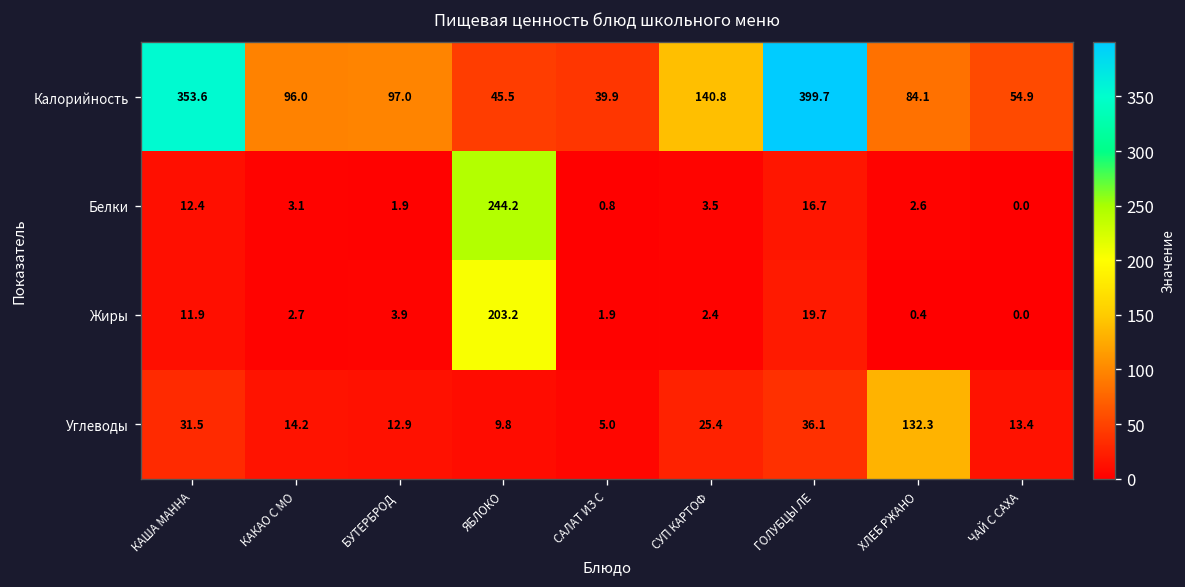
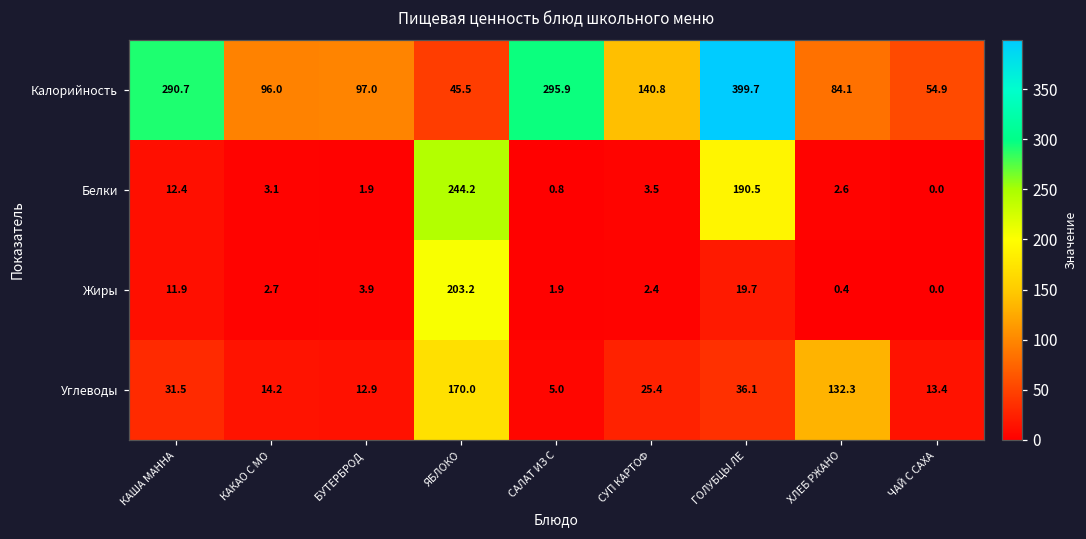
  {
    "Калорийность": {
-     "КАША МАННА": 353.6,
+     "КАША МАННА": 290.7,
      "КАКАО С МО": 96.0,
      "БУТЕРБРОД": 97.0,
      "ЯБЛОКО": 45.5,
-     "САЛАТ ИЗ С": 39.9,
+     "САЛАТ ИЗ С": 295.9,
      "СУП КАРТОФ": 140.8,
      "ГОЛУБЦЫ ЛЕ": 399.7,
      "ХЛЕБ РЖАНО": 84.1,
      "ЧАЙ С САХА": 54.9
    },
    "Белки": {
      "КАША МАННА": 12.4,
      "КАКАО С МО": 3.1,
      "БУТЕРБРОД": 1.9,
      "ЯБЛОКО": 244.2,
      "САЛАТ ИЗ С": 0.8,
      "СУП КАРТОФ": 3.5,
-     "ГОЛУБЦЫ ЛЕ": 16.7,
+     "ГОЛУБЦЫ ЛЕ": 190.5,
      "ХЛЕБ РЖАНО": 2.6,
      "ЧАЙ С САХА": 0.0
    },
    "Жиры": {
      "КАША МАННА": 11.9,
      "КАКАО С МО": 2.7,
      "БУТЕРБРОД": 3.9,
      "ЯБЛОКО": 203.2,
      "САЛАТ ИЗ С": 1.9,
      "СУП КАРТОФ": 2.4,
      "ГОЛУБЦЫ ЛЕ": 19.7,
      "ХЛЕБ РЖАНО": 0.4,
      "ЧАЙ С САХА": 0.0
    },
    "Углеводы": {
      "КАША МАННА": 31.5,
      "КАКАО С МО": 14.2,
      "БУТЕРБРОД": 12.9,
-     "ЯБЛОКО": 9.8,
+     "ЯБЛОКО": 170.0,
      "САЛАТ ИЗ С": 5.0,
      "СУП КАРТОФ": 25.4,
      "ГОЛУБЦЫ ЛЕ": 36.1,
      "ХЛЕБ РЖАНО": 132.3,
      "ЧАЙ С САХА": 13.4
    }
  }
